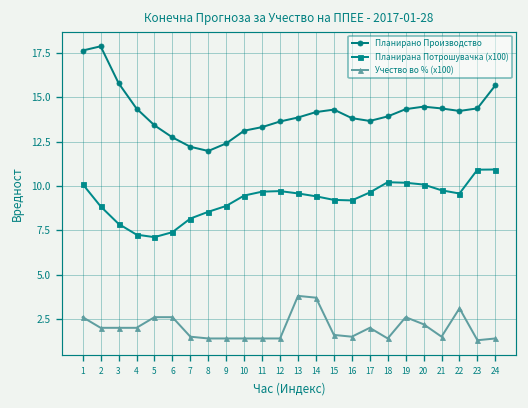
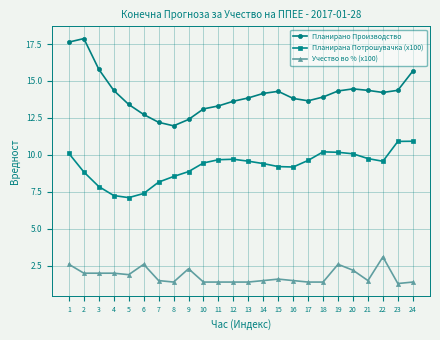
  {
    "Учество во % (x100)": {
      "1": 2.6,
      "2": 2.0,
      "3": 2.0,
      "4": 2.0,
-     "5": 2.6,
+     "5": 1.9,
      "6": 2.6,
      "7": 1.5,
      "8": 1.4,
-     "9": 1.4,
+     "9": 2.3,
      "10": 1.4,
      "11": 1.4,
      "12": 1.4,
-     "13": 3.8,
-     "14": 3.7,
+     "13": 1.4,
+     "14": 1.5,
      "15": 1.6,
      "16": 1.5,
-     "17": 2.0,
+     "17": 1.4,
      "18": 1.4,
      "19": 2.6,
      "20": 2.2,
      "21": 1.5,
      "22": 3.1,
      "23": 1.3,
      "24": 1.4
    }
  }
